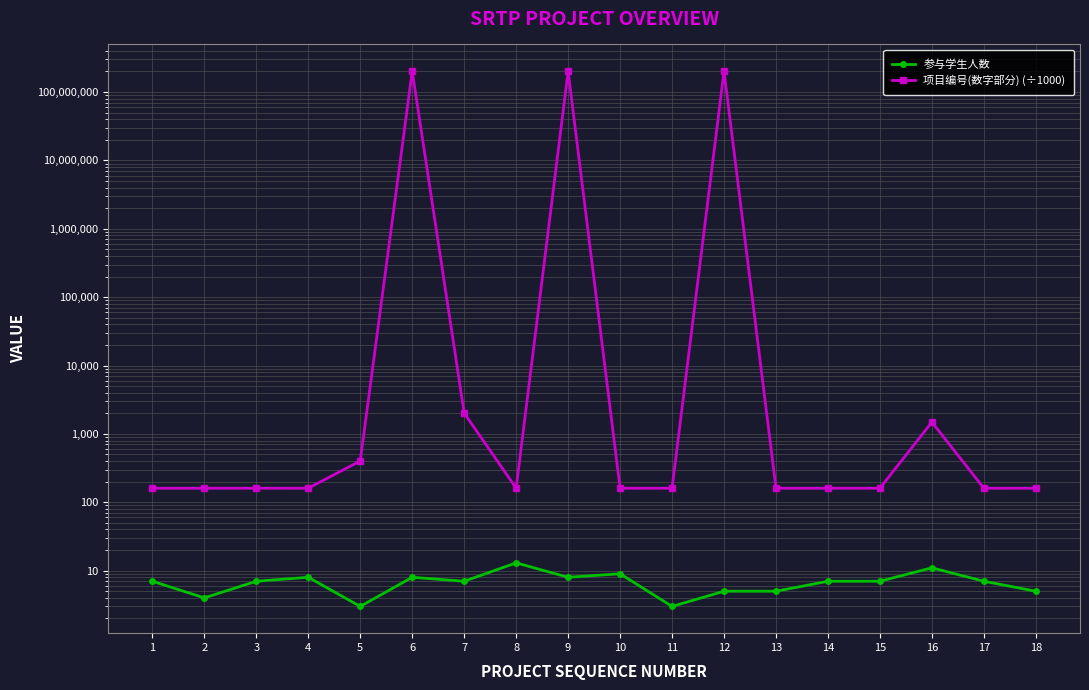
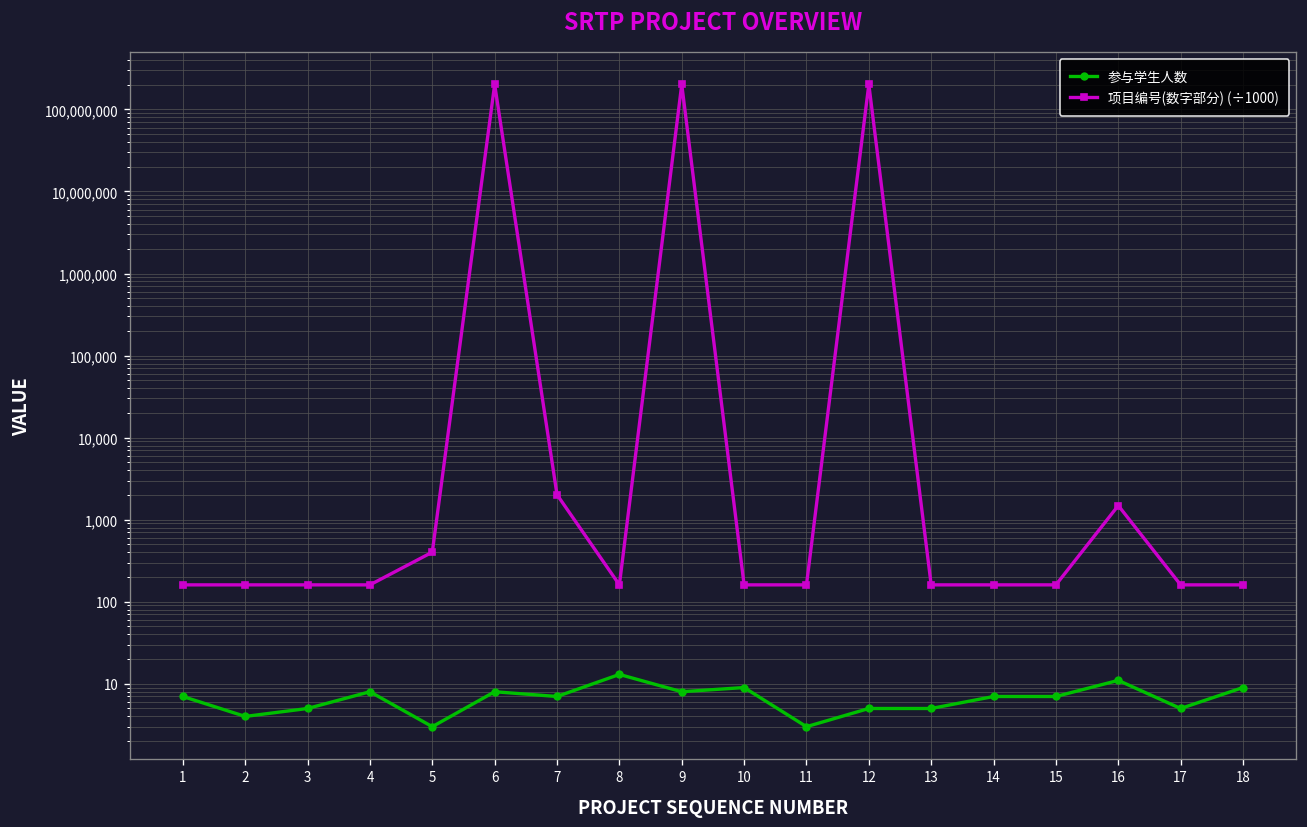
  {
    "参与学生人数": {
      "1": "7",
      "2": "4",
-     "3": "7",
+     "3": "5",
      "4": "8",
      "5": "3",
      "6": "8",
      "7": "7",
      "8": "13",
      "9": "8",
      "10": "9",
      "11": "3",
      "12": "5",
      "13": "5",
      "14": "7",
      "15": "7",
      "16": "11",
-     "17": "7",
-     "18": "5"
+     "17": "5",
+     "18": "9"
    },
    "项目编号(数字部分) (÷1000)": {
      "1": "160",
      "2": "160",
      "3": "160",
      "4": "160",
      "5": "400",
      "6": "200,000,000",
      "7": "2,000",
      "8": "160",
      "9": "200,000,000",
      "10": "160",
      "11": "160",
      "12": "200,000,000",
      "13": "160",
      "14": "160",
      "15": "160",
      "16": "1,500",
      "17": "160",
      "18": "160"
    }
  }
